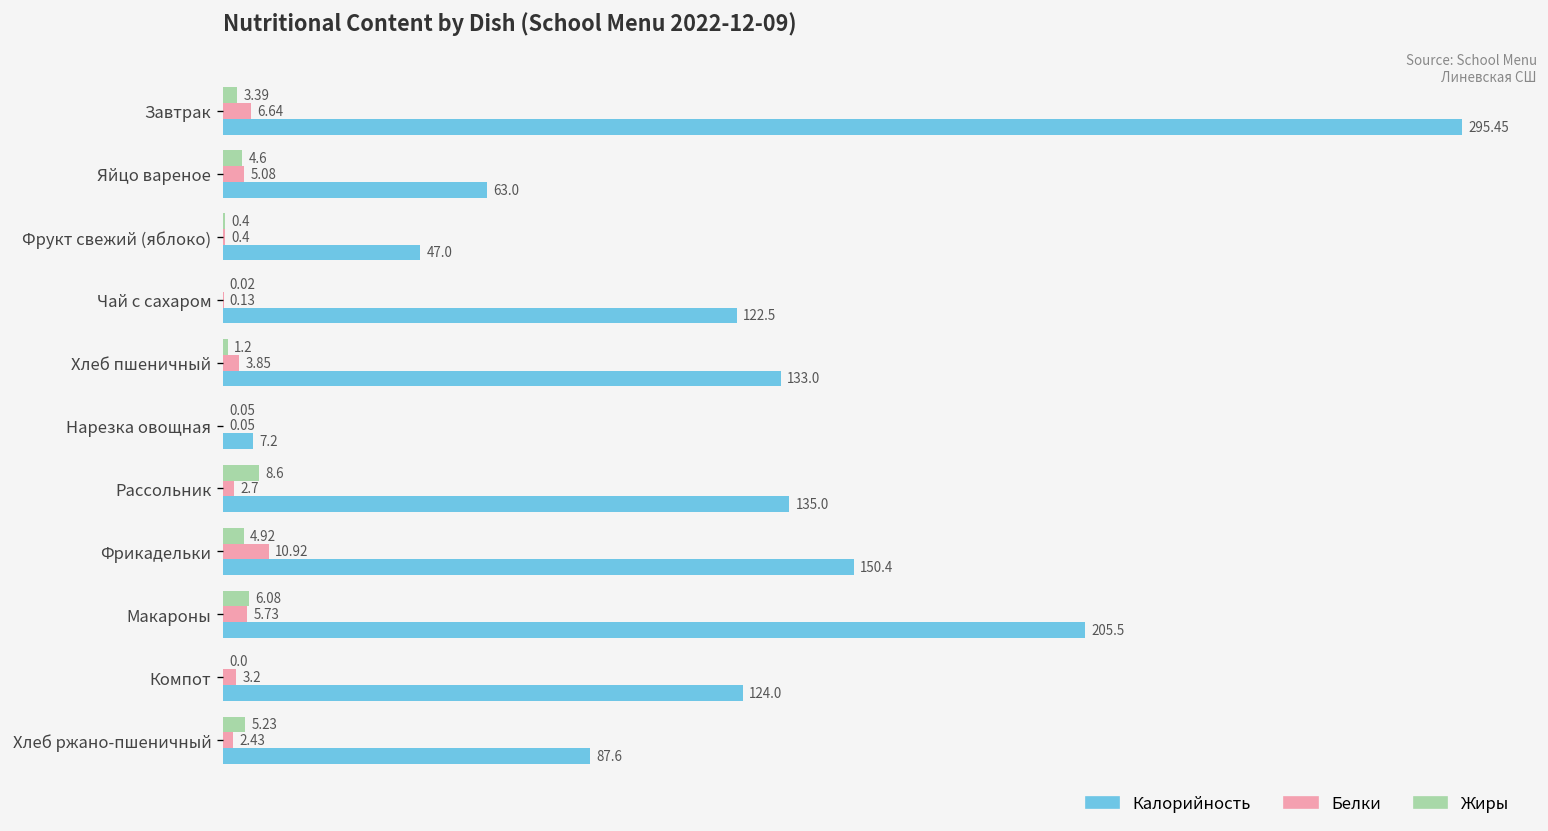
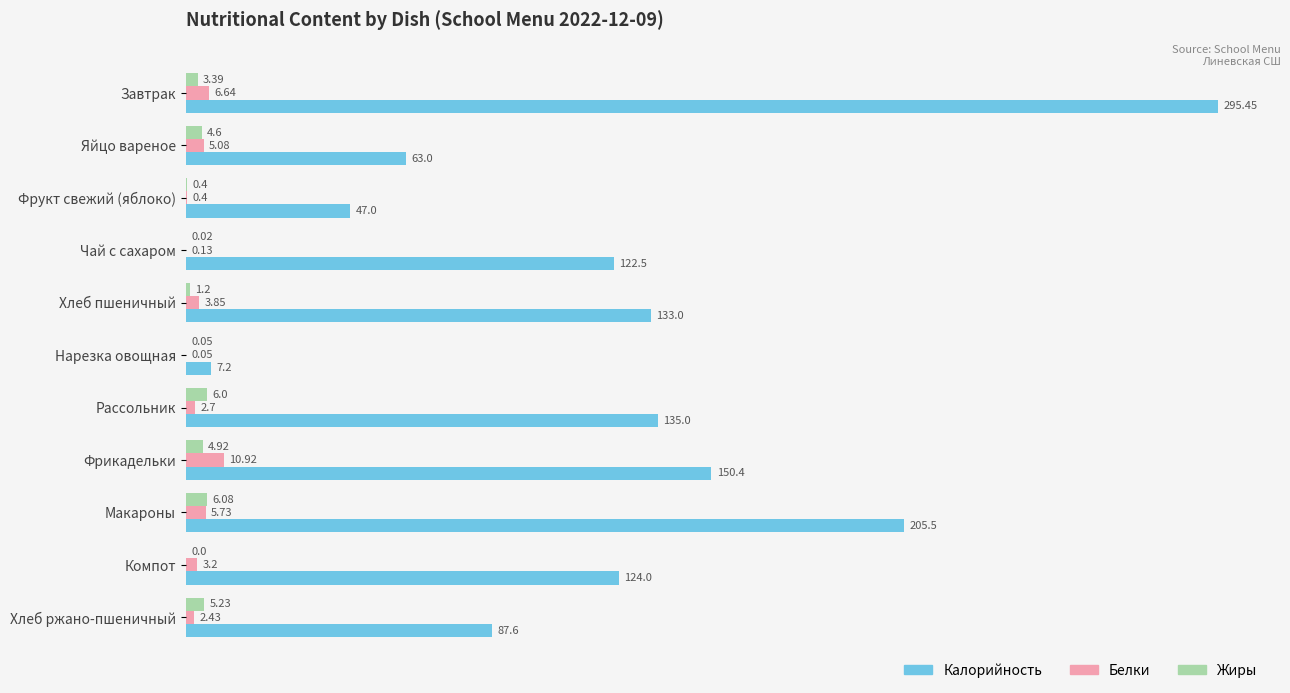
  {
    "Калорийность": {
      "Завтрак": 295.45,
      "Яйцо вареное": 63.0,
      "Фрукт свежий (яблоко)": 47.0,
      "Чай с сахаром": 122.5,
      "Хлеб пшеничный": 133.0,
      "Нарезка овощная": 7.2,
      "Рассольник": 135.0,
      "Фрикадельки": 150.4,
      "Макароны": 205.5,
      "Компот": 124.0,
      "Хлеб ржано-пшеничный": 87.6
    },
    "Белки": {
      "Завтрак": 6.64,
      "Яйцо вареное": 5.08,
      "Фрукт свежий (яблоко)": 0.4,
      "Чай с сахаром": 0.13,
      "Хлеб пшеничный": 3.85,
      "Нарезка овощная": 0.05,
      "Рассольник": 2.7,
      "Фрикадельки": 10.92,
      "Макароны": 5.73,
      "Компот": 3.2,
      "Хлеб ржано-пшеничный": 2.43
    },
    "Жиры": {
      "Завтрак": 3.39,
      "Яйцо вареное": 4.6,
      "Фрукт свежий (яблоко)": 0.4,
      "Чай с сахаром": 0.02,
      "Хлеб пшеничный": 1.2,
      "Нарезка овощная": 0.05,
-     "Рассольник": 8.6,
+     "Рассольник": 6.0,
      "Фрикадельки": 4.92,
      "Макароны": 6.08,
      "Компот": 0.0,
      "Хлеб ржано-пшеничный": 5.23
    }
  }
